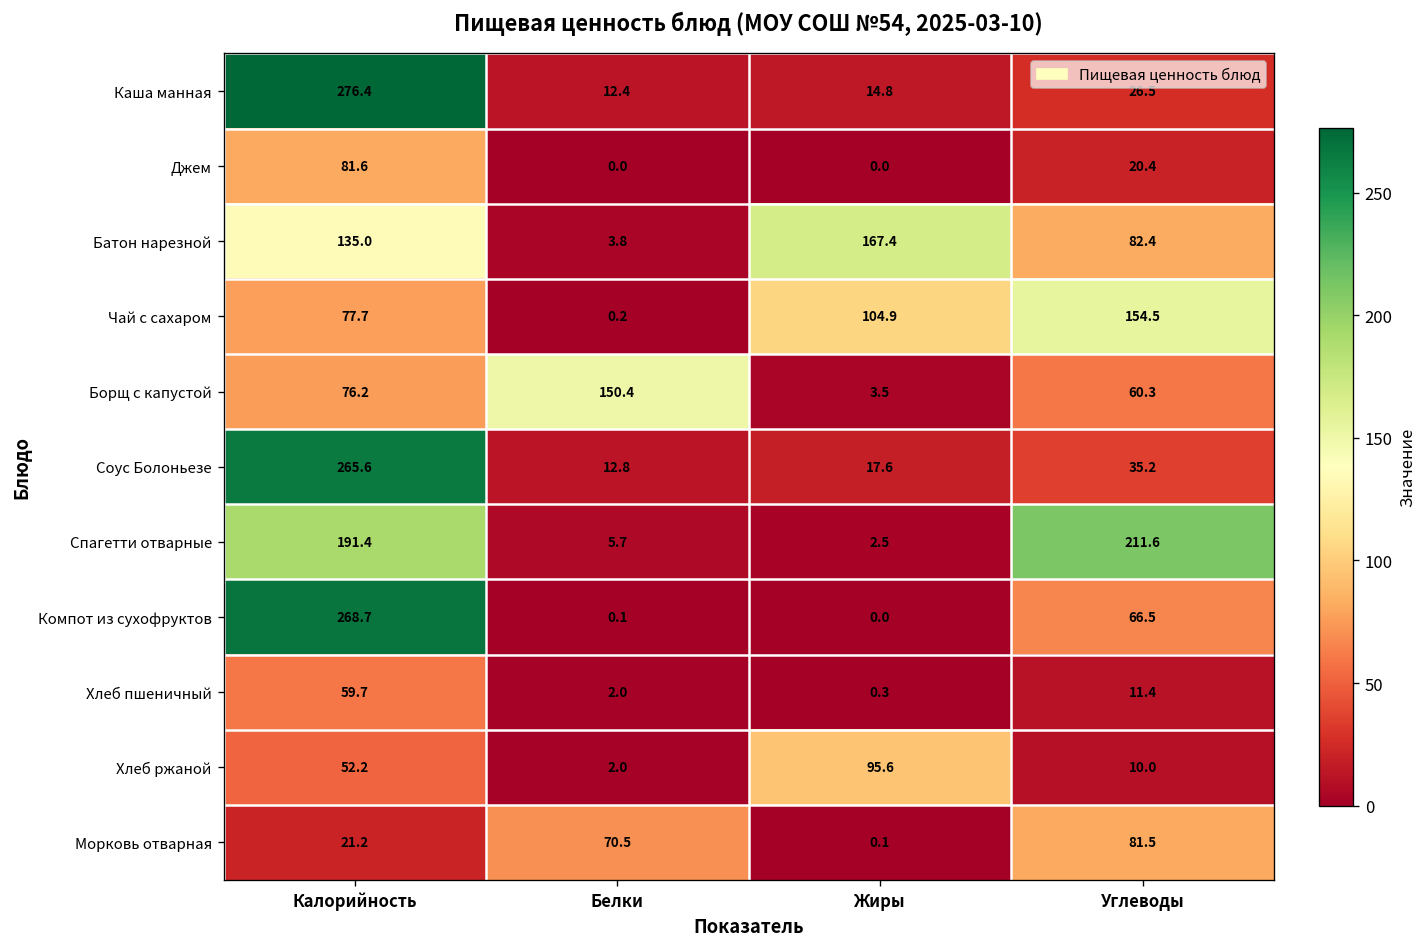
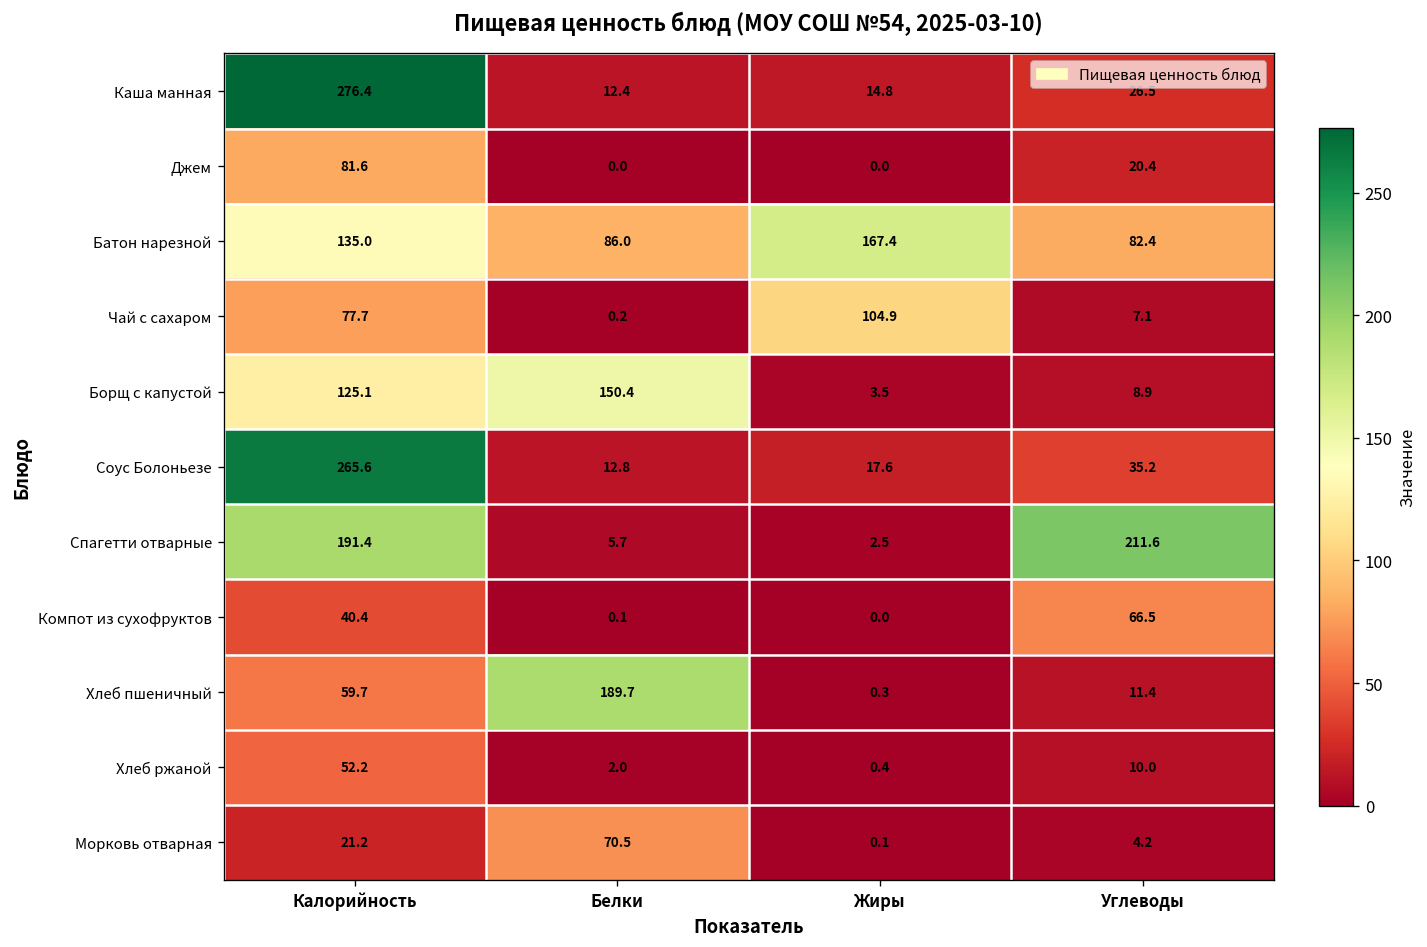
  {
    "Каша манная": {
      "Калорийность": 276.4,
      "Белки": 12.4,
      "Жиры": 14.8
    },
    "Джем": {
      "Калорийность": 81.6,
      "Белки": 0.0,
      "Жиры": 0.0,
      "Углеводы": 20.4
    },
    "Батон нарезной": {
      "Калорийность": 135.0,
-     "Белки": 3.8,
+     "Белки": 86.0,
      "Жиры": 167.4,
      "Углеводы": 82.4
    },
    "Чай с сахаром": {
      "Калорийность": 77.7,
      "Белки": 0.2,
      "Жиры": 104.9,
-     "Углеводы": 154.5
+     "Углеводы": 7.1
    },
    "Борщ с капустой": {
-     "Калорийность": 76.2,
+     "Калорийность": 125.1,
      "Белки": 150.4,
      "Жиры": 3.5,
-     "Углеводы": 60.3
+     "Углеводы": 8.9
    },
    "Соус Болоньезе": {
      "Калорийность": 265.6,
      "Белки": 12.8,
      "Жиры": 17.6,
      "Углеводы": 35.2
    },
    "Спагетти отварные": {
      "Калорийность": 191.4,
      "Белки": 5.7,
      "Жиры": 2.5,
      "Углеводы": 211.6
    },
    "Компот из сухофруктов": {
-     "Калорийность": 268.7,
+     "Калорийность": 40.4,
      "Белки": 0.1,
      "Жиры": 0.0,
      "Углеводы": 66.5
    },
    "Хлеб пшеничный": {
      "Калорийность": 59.7,
-     "Белки": 2.0,
+     "Белки": 189.7,
      "Жиры": 0.3,
      "Углеводы": 11.4
    },
    "Хлеб ржаной": {
      "Калорийность": 52.2,
      "Белки": 2.0,
-     "Жиры": 95.6,
+     "Жиры": 0.4,
      "Углеводы": 10.0
    },
    "Морковь отварная": {
      "Калорийность": 21.2,
      "Белки": 70.5,
      "Жиры": 0.1,
-     "Углеводы": 81.5
+     "Углеводы": 4.2
    }
  }
